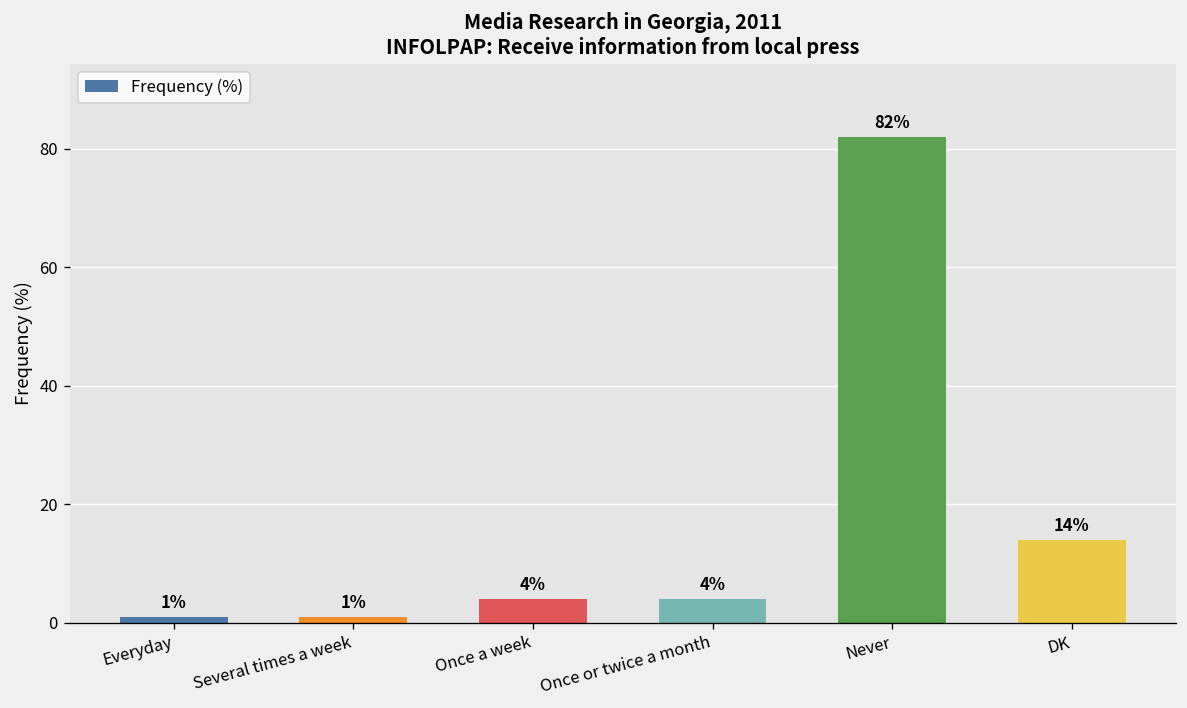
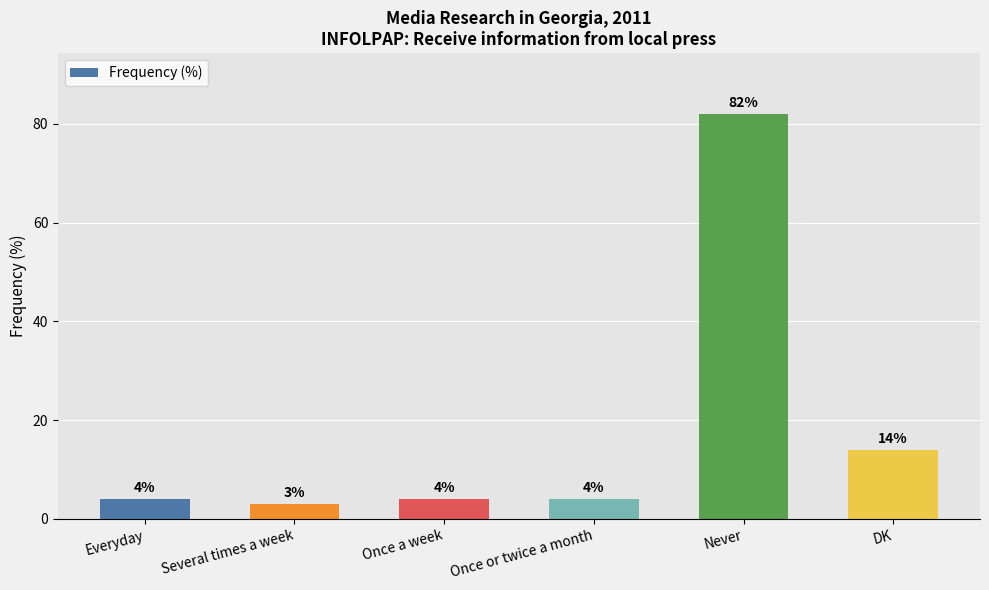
  {
-   "Everyday": "1%",
-   "Several times a week": "1%",
+   "Everyday": "4%",
+   "Several times a week": "3%",
    "Once a week": "4%",
    "Once or twice a month": "4%",
    "Never": "82%",
    "DK": "14%"
  }
